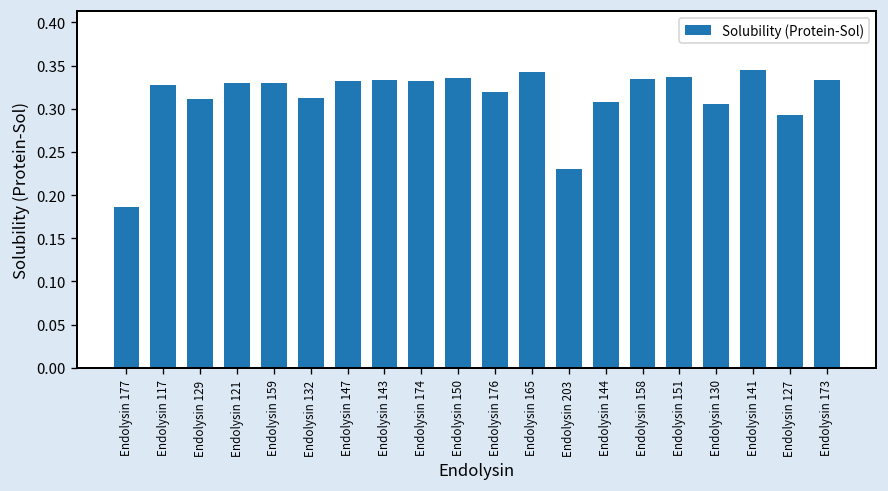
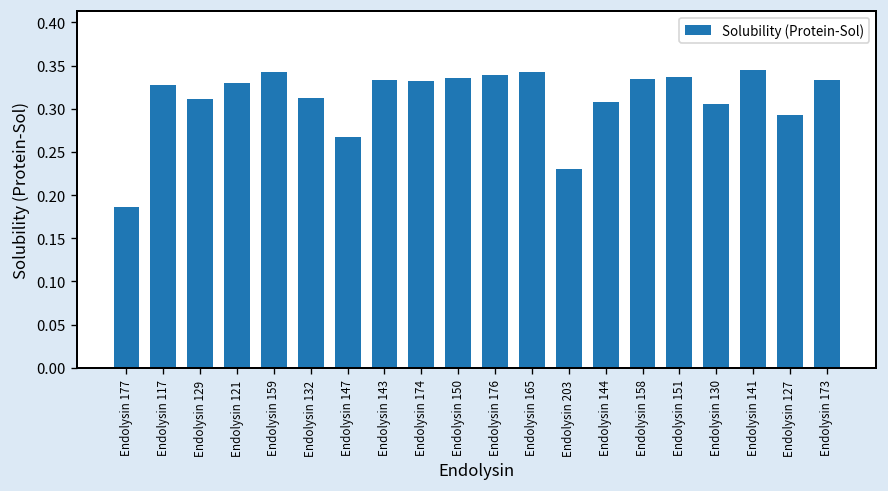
  {
    "Endolysin 177": 0.19,
    "Endolysin 117": 0.33,
    "Endolysin 129": 0.31,
    "Endolysin 121": 0.33,
-   "Endolysin 159": 0.33,
+   "Endolysin 159": 0.34,
    "Endolysin 132": 0.31,
-   "Endolysin 147": 0.33,
+   "Endolysin 147": 0.27,
    "Endolysin 143": 0.33,
    "Endolysin 174": 0.33,
    "Endolysin 150": 0.34,
-   "Endolysin 176": 0.32,
+   "Endolysin 176": 0.34,
    "Endolysin 165": 0.34,
    "Endolysin 203": 0.23,
    "Endolysin 144": 0.31,
    "Endolysin 158": 0.33,
    "Endolysin 151": 0.34,
    "Endolysin 130": 0.31,
    "Endolysin 141": 0.34,
    "Endolysin 127": 0.29,
    "Endolysin 173": 0.33
  }
